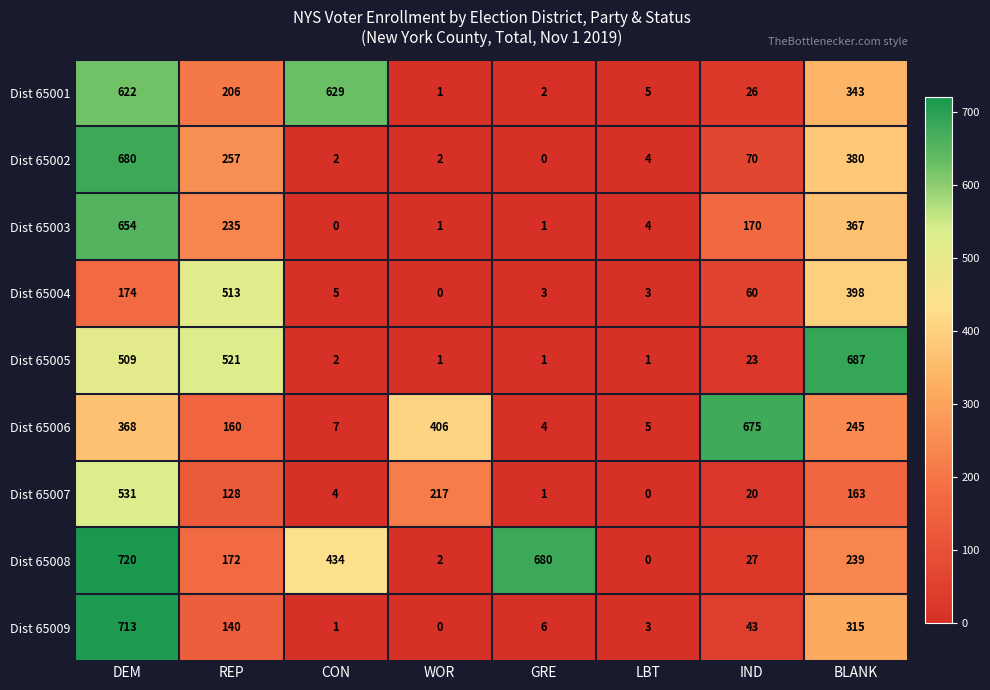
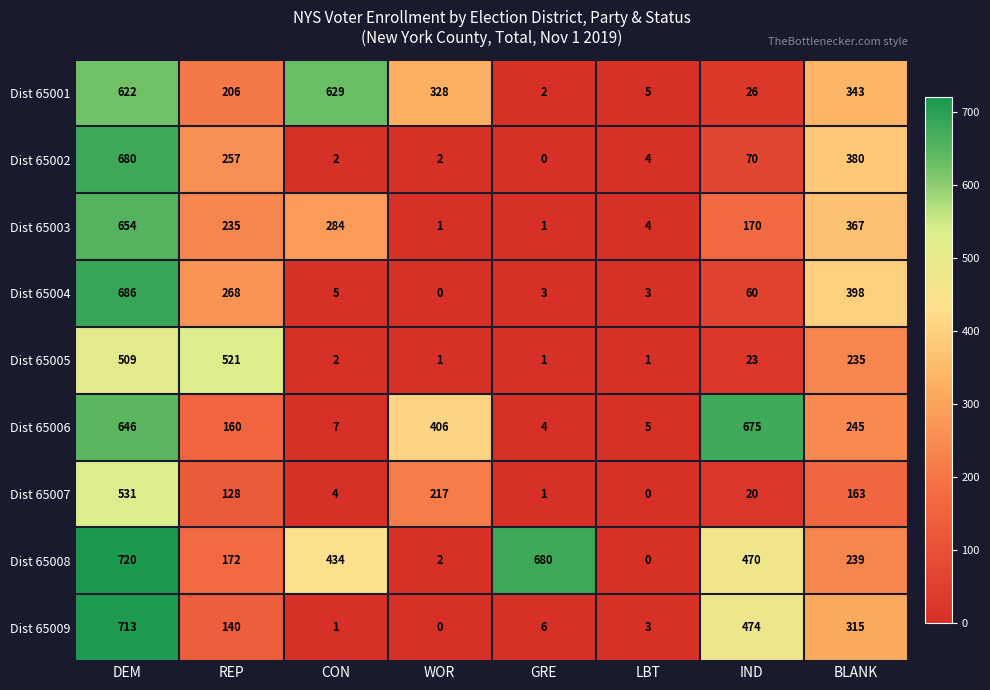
  {
    "Dist 65001": {
      "DEM": 622,
      "REP": 206,
      "CON": 629,
-     "WOR": 1,
+     "WOR": 328,
      "GRE": 2,
      "LBT": 5,
      "IND": 26,
      "BLANK": 343
    },
    "Dist 65002": {
      "DEM": 680,
      "REP": 257,
      "CON": 2,
      "WOR": 2,
      "GRE": 0,
      "LBT": 4,
      "IND": 70,
      "BLANK": 380
    },
    "Dist 65003": {
      "DEM": 654,
      "REP": 235,
-     "CON": 0,
+     "CON": 284,
      "WOR": 1,
      "GRE": 1,
      "LBT": 4,
      "IND": 170,
      "BLANK": 367
    },
    "Dist 65004": {
-     "DEM": 174,
-     "REP": 513,
+     "DEM": 686,
+     "REP": 268,
      "CON": 5,
      "WOR": 0,
      "GRE": 3,
      "LBT": 3,
      "IND": 60,
      "BLANK": 398
    },
    "Dist 65005": {
      "DEM": 509,
      "REP": 521,
      "CON": 2,
      "WOR": 1,
      "GRE": 1,
      "LBT": 1,
      "IND": 23,
-     "BLANK": 687
+     "BLANK": 235
    },
    "Dist 65006": {
-     "DEM": 368,
+     "DEM": 646,
      "REP": 160,
      "CON": 7,
      "WOR": 406,
      "GRE": 4,
      "LBT": 5,
      "IND": 675,
      "BLANK": 245
    },
    "Dist 65007": {
      "DEM": 531,
      "REP": 128,
      "CON": 4,
      "WOR": 217,
      "GRE": 1,
      "LBT": 0,
      "IND": 20,
      "BLANK": 163
    },
    "Dist 65008": {
      "DEM": 720,
      "REP": 172,
      "CON": 434,
      "WOR": 2,
      "GRE": 680,
      "LBT": 0,
-     "IND": 27,
+     "IND": 470,
      "BLANK": 239
    },
    "Dist 65009": {
      "DEM": 713,
      "REP": 140,
      "CON": 1,
      "WOR": 0,
      "GRE": 6,
      "LBT": 3,
-     "IND": 43,
+     "IND": 474,
      "BLANK": 315
    }
  }
